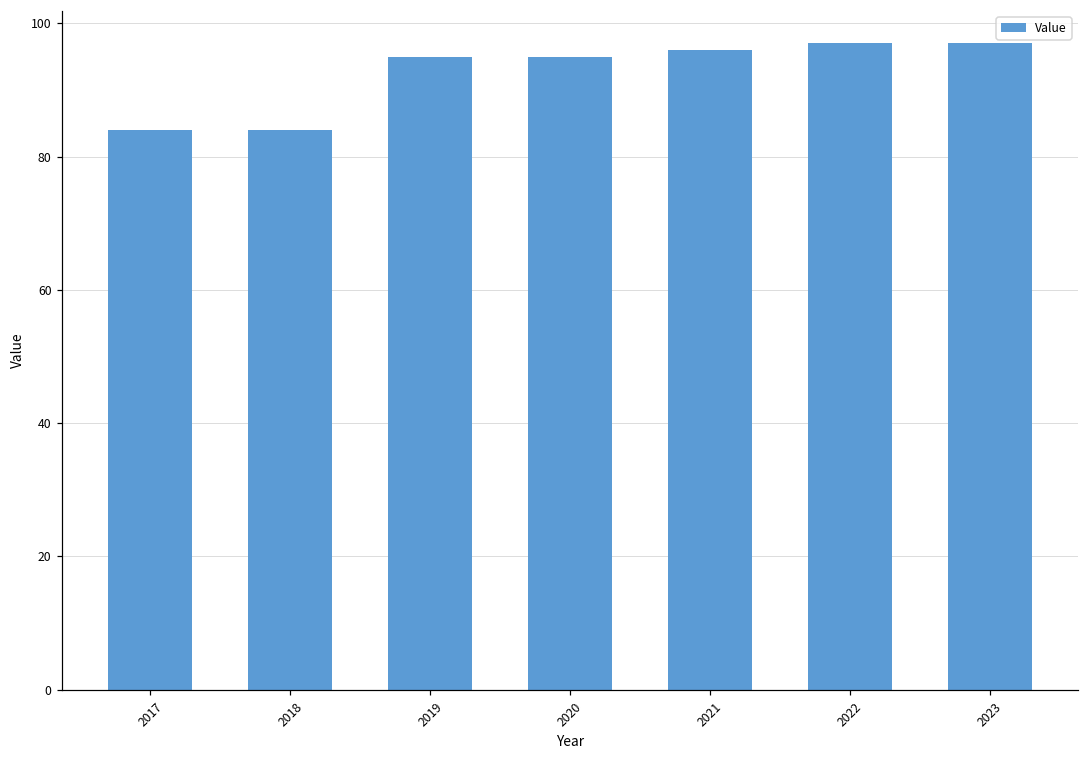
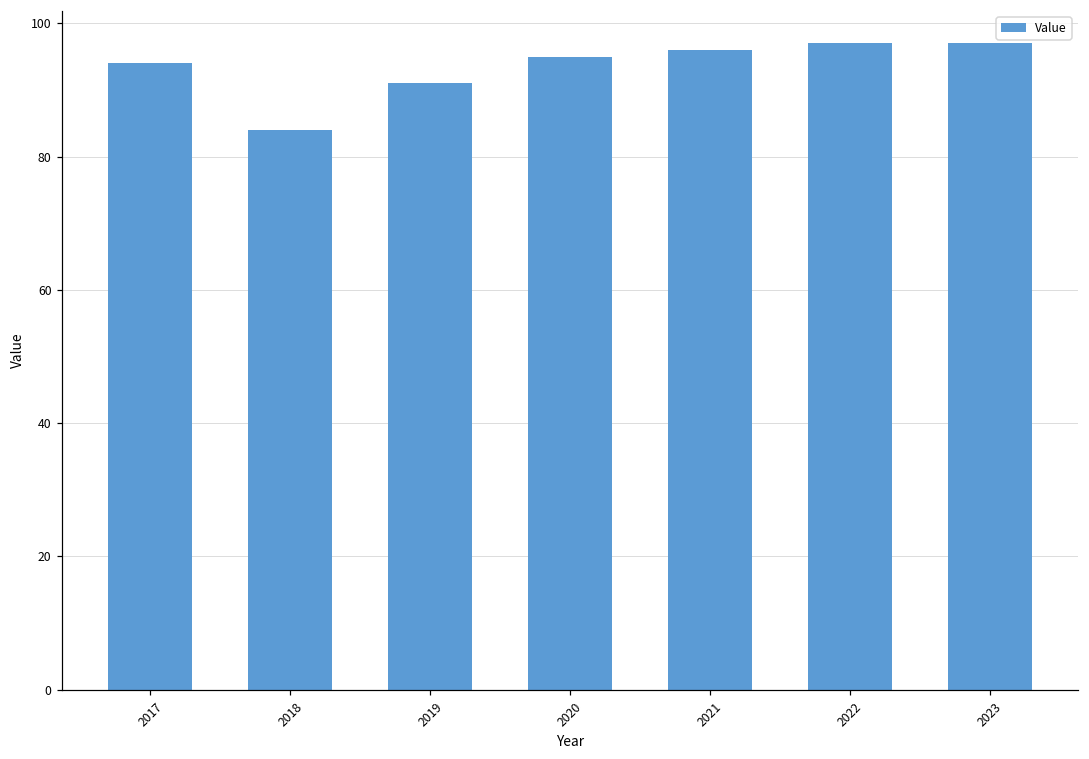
  {
-   "2017": 84,
+   "2017": 94,
    "2018": 84,
-   "2019": 95,
+   "2019": 91,
    "2020": 95,
    "2021": 96,
    "2022": 97,
    "2023": 97
  }
